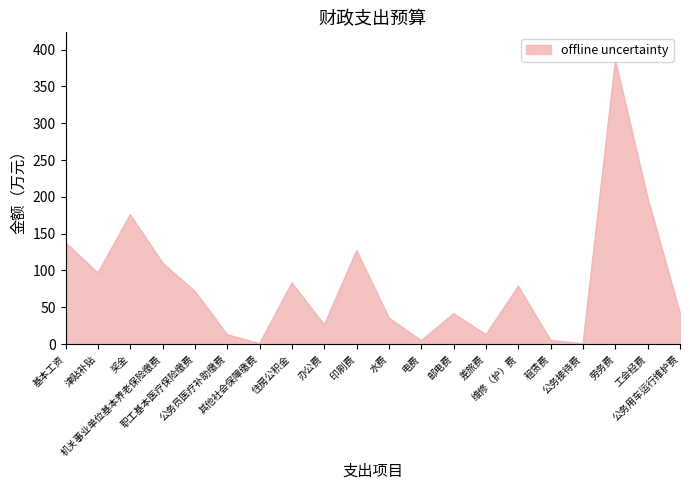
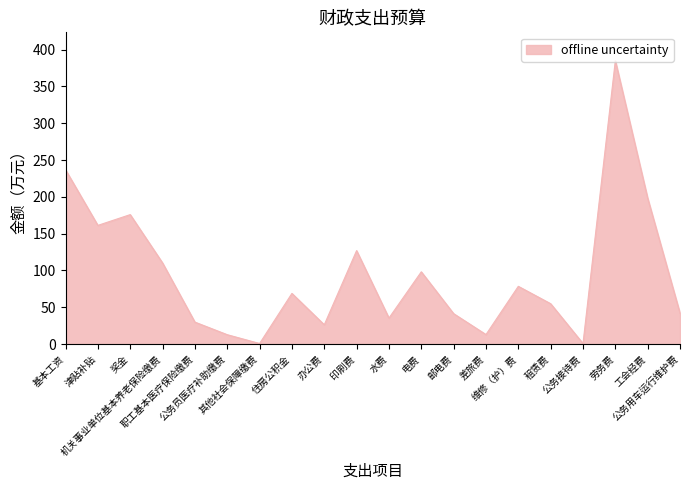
  {
-   "基本工资": 140,
-   "津贴补贴": 100,
+   "基本工资": 240,
+   "津贴补贴": 160,
    "奖金": 180,
    "机关事业单位基本养老保险缴费": 110,
-   "职工基本医疗保险缴费": 70,
+   "职工基本医疗保险缴费": 30,
    "公务员医疗补助缴费": 10,
    "其他社会保障缴费": 0,
-   "住房公积金": 80,
+   "住房公积金": 70,
    "办公费": 30,
    "印刷费": 130,
    "水费": 40,
-   "电费": 10,
+   "电费": 100,
    "邮电费": 40,
    "差旅费": 10,
    "维修（护）费": 80,
-   "租赁费": 10,
+   "租赁费": 50,
    "公务接待费": 0,
    "工会经费": 200,
    "公务用车运行维护费": 40
  }
